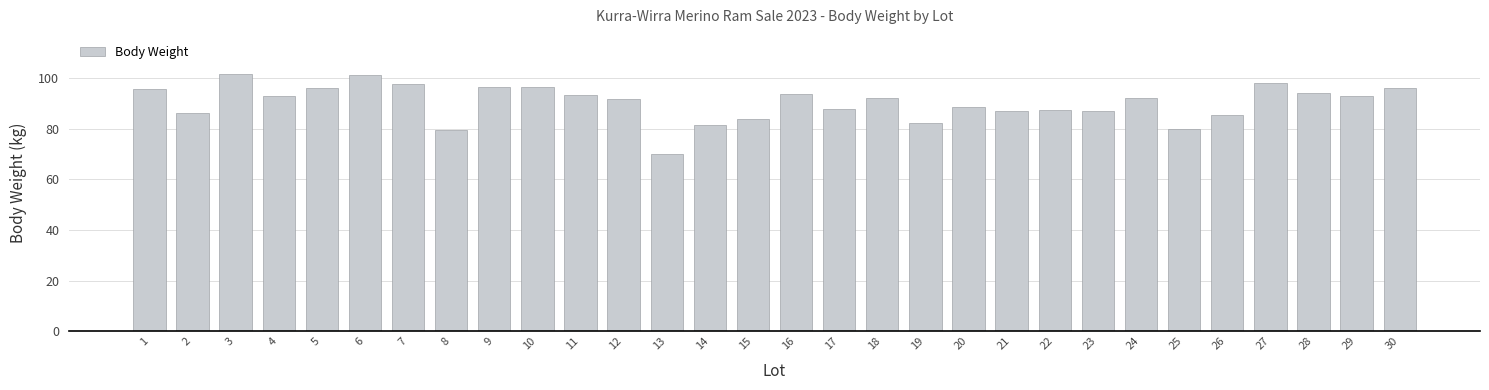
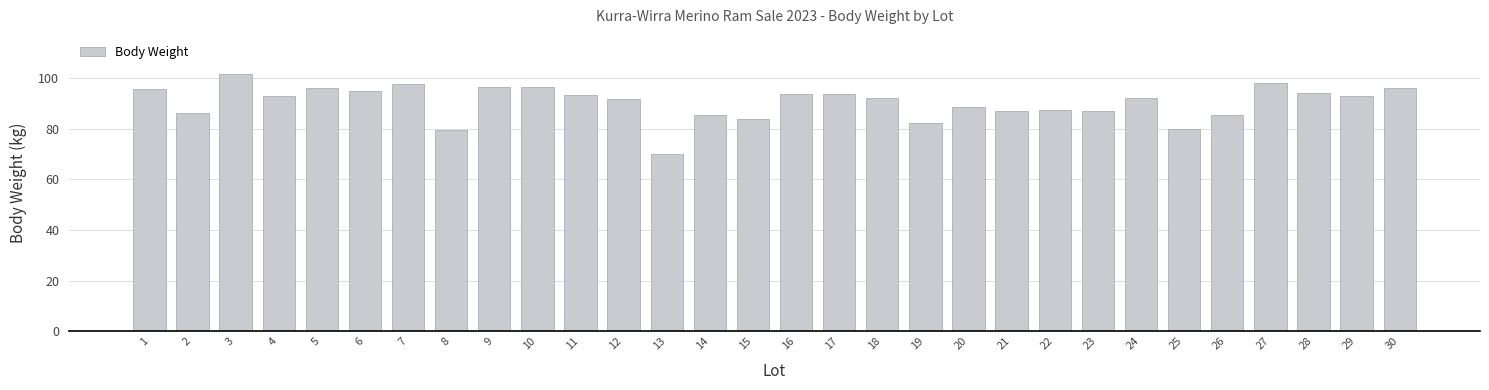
  {
    "1": 96,
    "2": 86,
    "3": 102,
    "4": 93,
    "5": 96,
-   "6": 101,
+   "6": 95,
    "7": 98,
    "8": 80,
    "9": 97,
    "10": 97,
    "11": 93,
    "12": 92,
    "13": 70,
-   "14": 82,
+   "14": 85,
    "15": 84,
    "16": 94,
-   "17": 88,
+   "17": 94,
    "18": 92,
    "19": 82,
    "20": 89,
    "21": 87,
    "22": 87,
    "23": 87,
    "24": 92,
    "25": 80,
    "26": 86,
    "27": 98,
    "28": 94,
    "29": 93,
    "30": 96
  }
